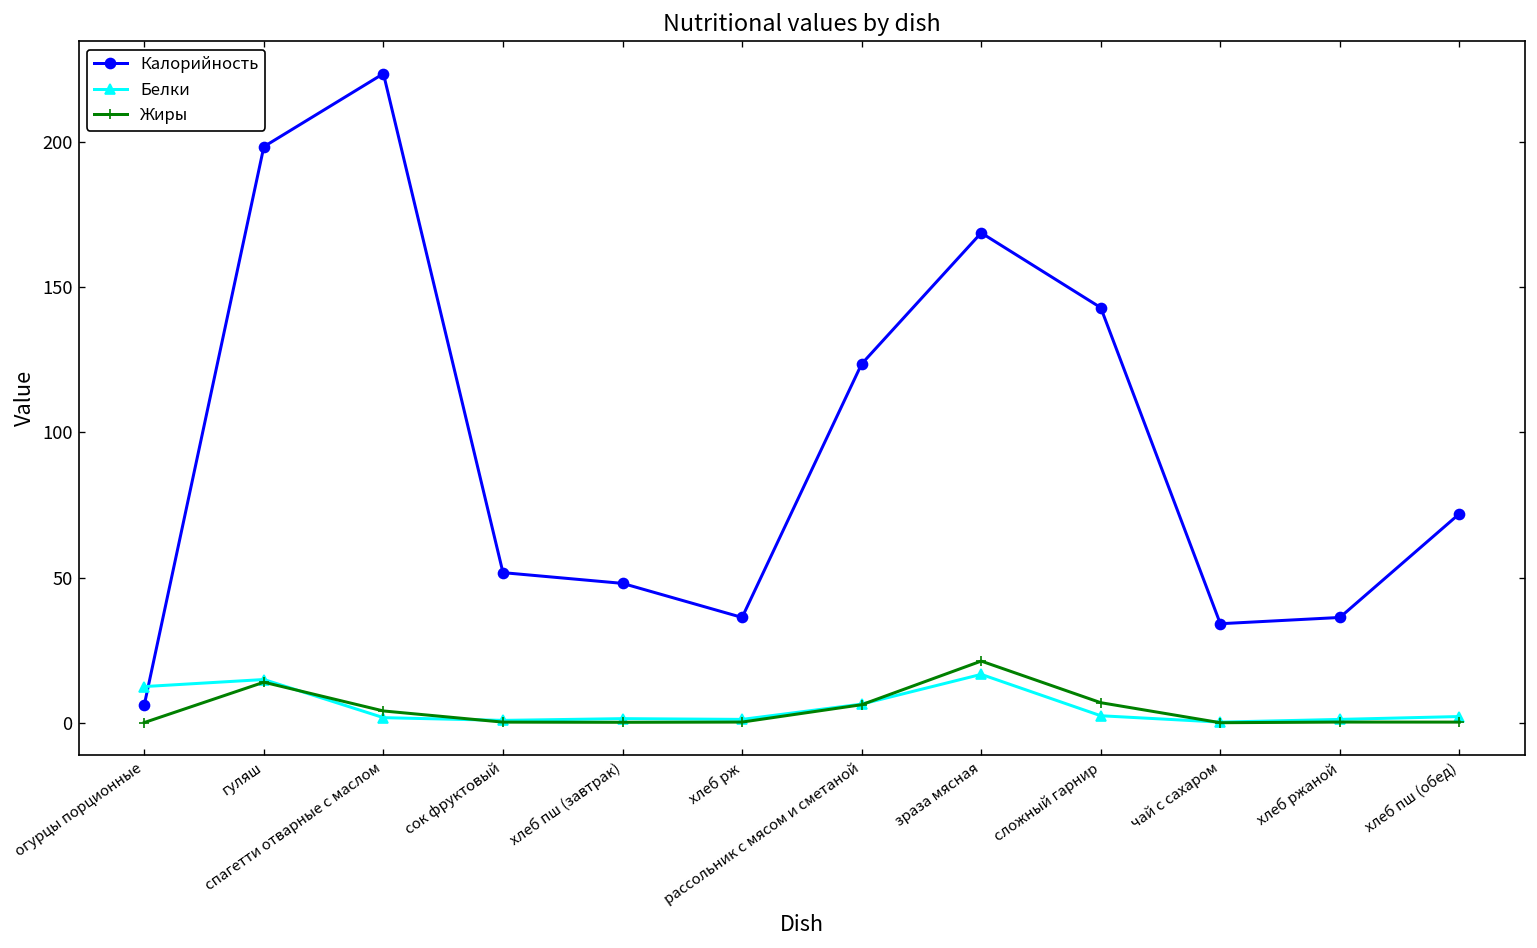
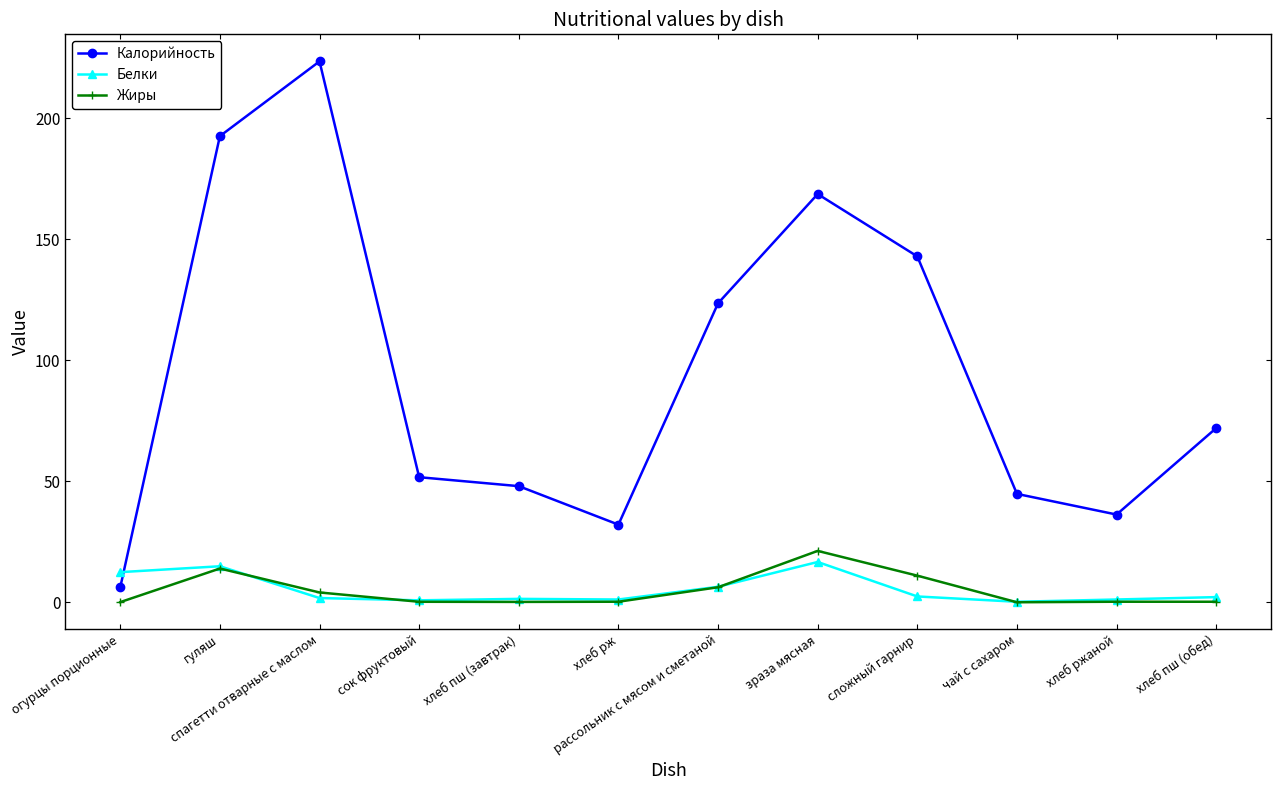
  {
    "Калорийность": {
      "огурцы порционные": 6,
-     "гуляш": 198,
+     "гуляш": 193,
      "спагетти отварные с маслом": 224,
      "сок фруктовый": 52,
      "хлеб пш (завтрак)": 48,
-     "хлеб рж": 36,
+     "хлеб рж": 32,
      "рассольник с мясом и сметаной": 124,
      "зраза мясная": 169,
      "сложный гарнир": 143,
-     "чай с сахаром": 34,
+     "чай с сахаром": 45,
      "хлеб ржаной": 36,
      "хлеб пш (обед)": 72
    },
    "Белки": {
      "огурцы порционные": 12,
      "спагетти отварные с маслом": 2,
      "хлеб пш (завтрак)": 1,
      "зраза мясная": 17,
      "сложный гарнир": 2,
      "хлеб пш (обед)": 2
    },
    "Жиры": {
      "огурцы порционные": 0,
      "спагетти отварные с маслом": 4,
      "хлеб пш (завтрак)": 0,
      "зраза мясная": 21,
-     "сложный гарнир": 7,
+     "сложный гарнир": 11,
      "хлеб пш (обед)": 0
    }
  }
